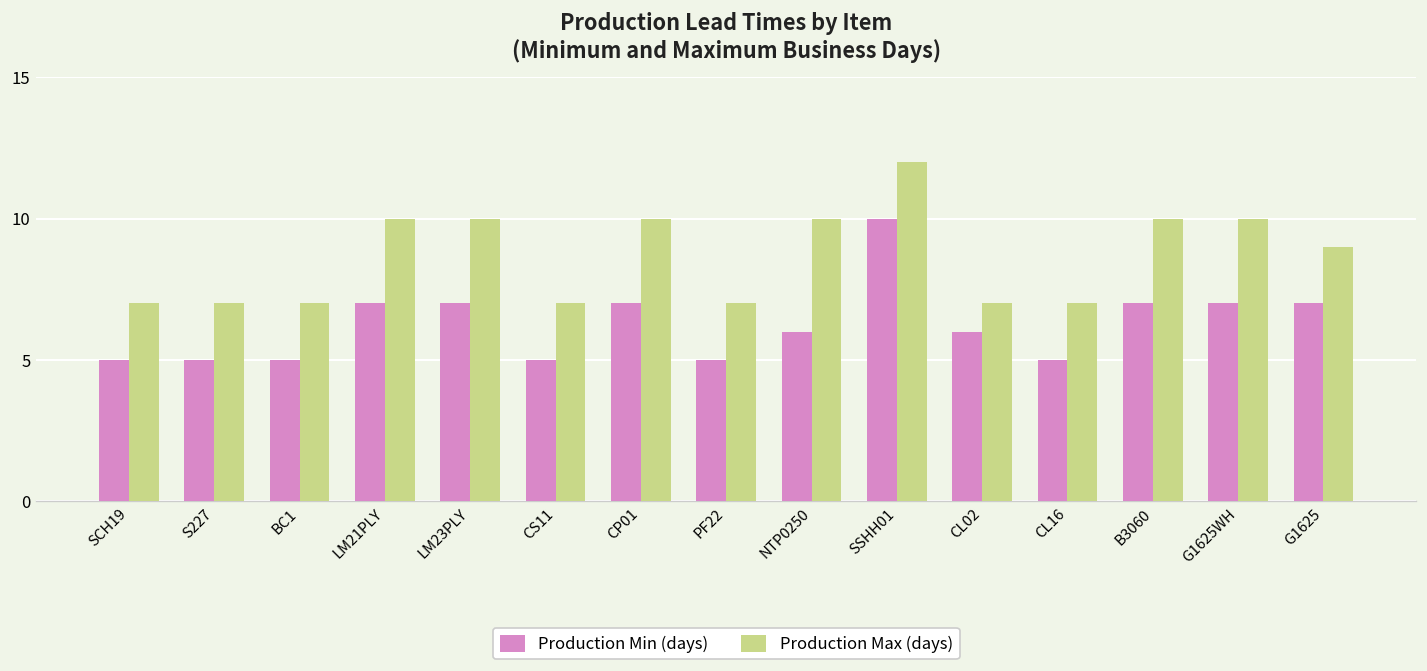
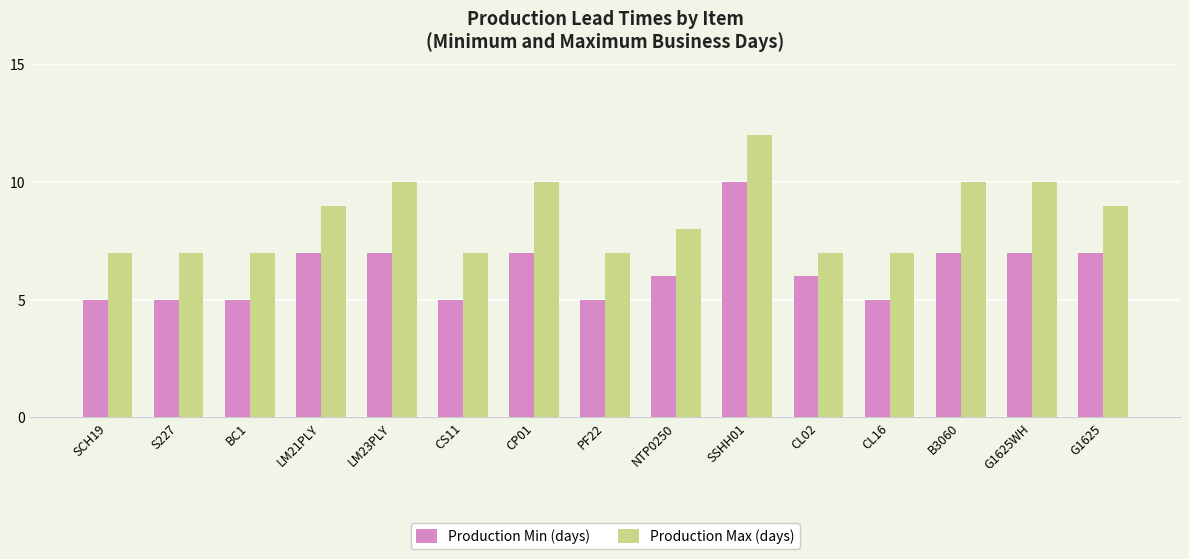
  {
    "Production Min (days)": {
      "SCH19": 5,
      "S227": 5,
      "BC1": 5,
      "LM21PLY": 7,
      "LM23PLY": 7,
      "CS11": 5,
      "CP01": 7,
      "PF22": 5,
      "NTP0250": 6,
      "SSHH01": 10,
      "CL02": 6,
      "CL16": 5,
      "B3060": 7,
      "G1625WH": 7,
      "G1625": 7
    },
    "Production Max (days)": {
      "SCH19": 7,
      "S227": 7,
      "BC1": 7,
-     "LM21PLY": 10,
+     "LM21PLY": 9,
      "LM23PLY": 10,
      "CS11": 7,
      "CP01": 10,
      "PF22": 7,
-     "NTP0250": 10,
+     "NTP0250": 8,
      "SSHH01": 12,
      "CL02": 7,
      "CL16": 7,
      "B3060": 10,
      "G1625WH": 10,
      "G1625": 9
    }
  }
